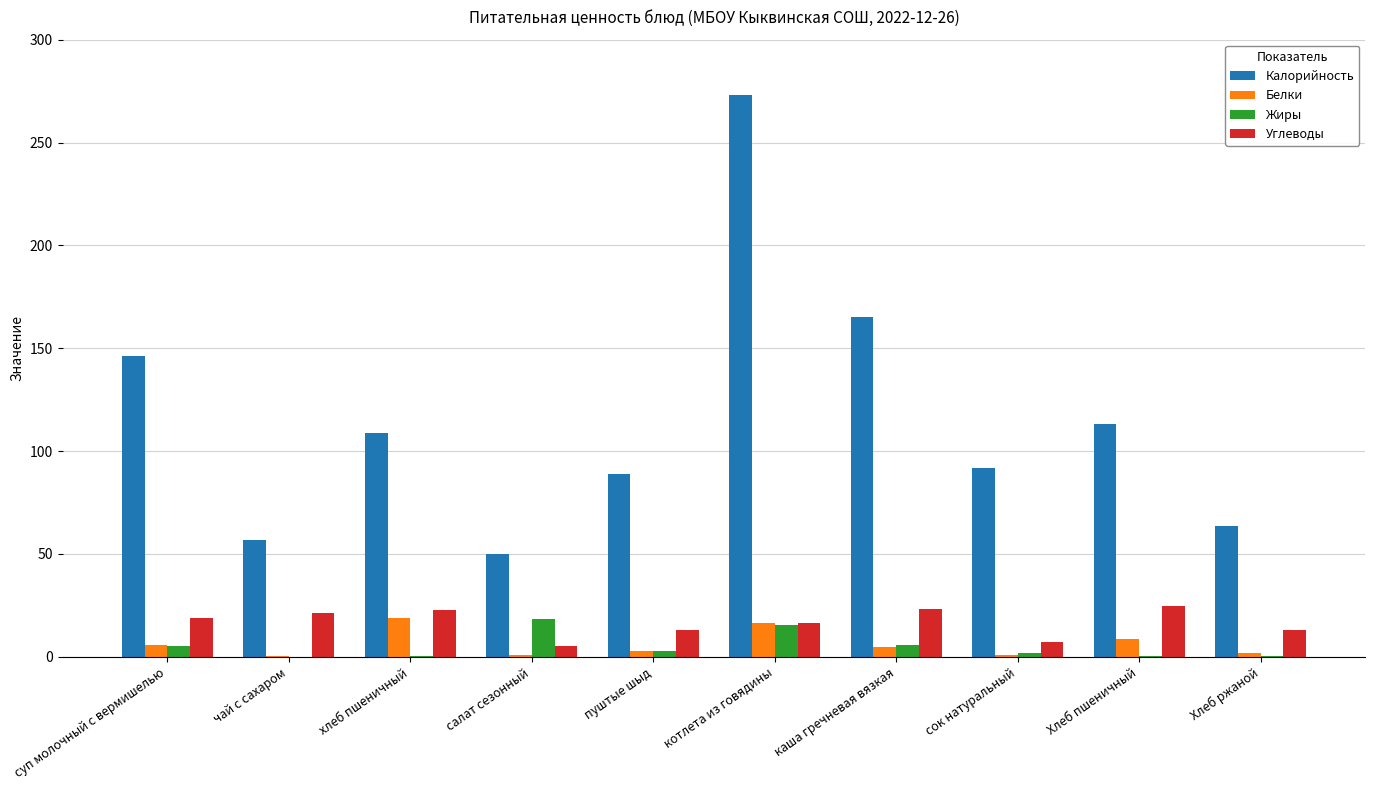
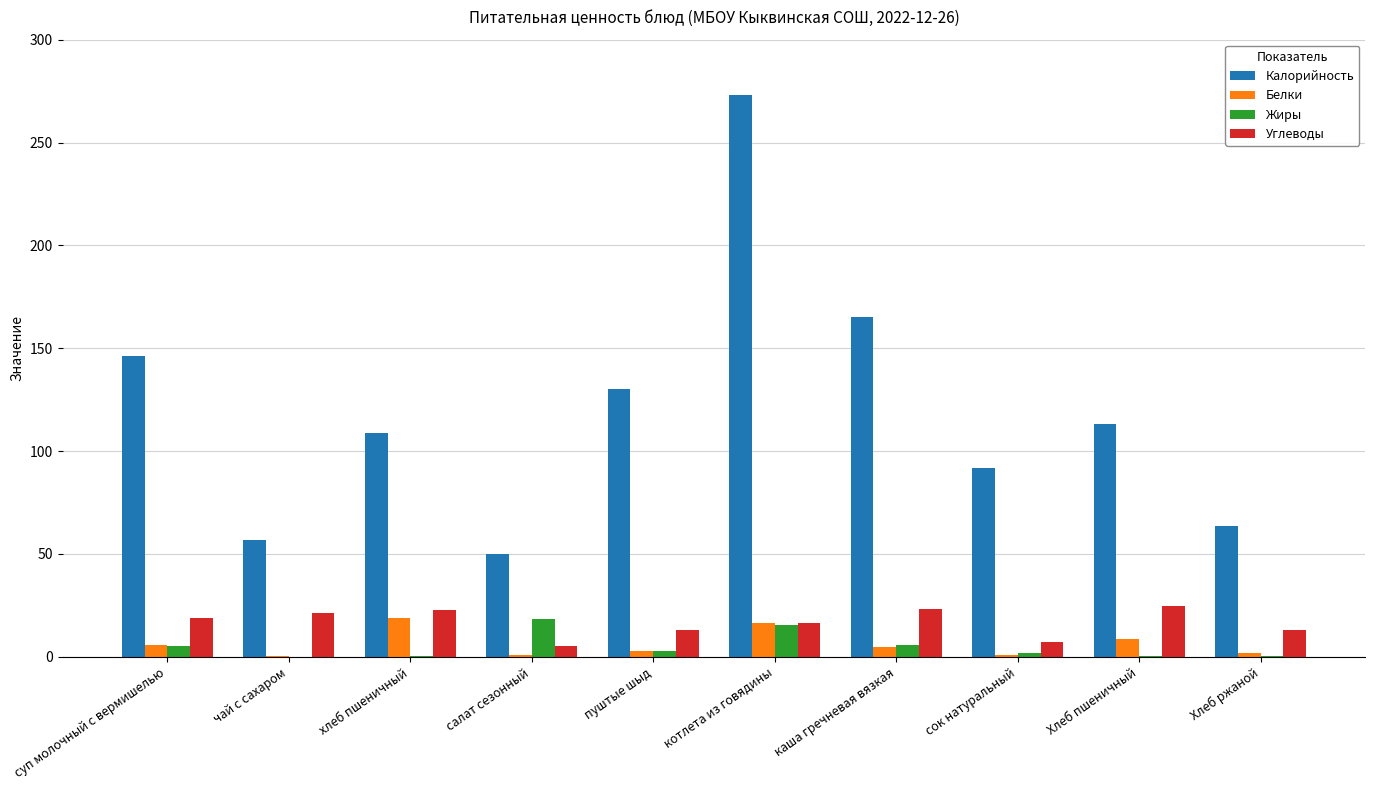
  {
    "Калорийность": {
      "суп молочный с вермишелью": 146,
      "чай с сахаром": 57,
      "хлеб пшеничный": 109,
      "салат сезонный": 50,
-     "пуштые шыд": 89,
+     "пуштые шыд": 130,
      "котлета из говядины": 273,
      "каша гречневая вязкая": 165,
      "сок натуральный": 92,
      "Хлеб пшеничный": 113,
      "Хлеб ржаной": 64
    },
    "Белки": {
      "суп молочный с вермишелью": 6,
      "хлеб пшеничный": 19,
      "пуштые шыд": 3,
      "котлета из говядины": 17,
      "каша гречневая вязкая": 5,
      "Хлеб пшеничный": 9,
      "Хлеб ржаной": 2
    },
    "Жиры": {
      "суп молочный с вермишелью": 5,
      "салат сезонный": 18,
      "пуштые шыд": 3,
      "котлета из говядины": 15,
      "каша гречневая вязкая": 6,
      "сок натуральный": 2
    },
    "Углеводы": {
      "суп молочный с вермишелью": 19,
      "чай с сахаром": 21,
      "хлеб пшеничный": 23,
      "салат сезонный": 5,
      "пуштые шыд": 13,
      "котлета из говядины": 16,
      "каша гречневая вязкая": 23,
      "сок натуральный": 7,
      "Хлеб пшеничный": 25,
      "Хлеб ржаной": 13
    }
  }
